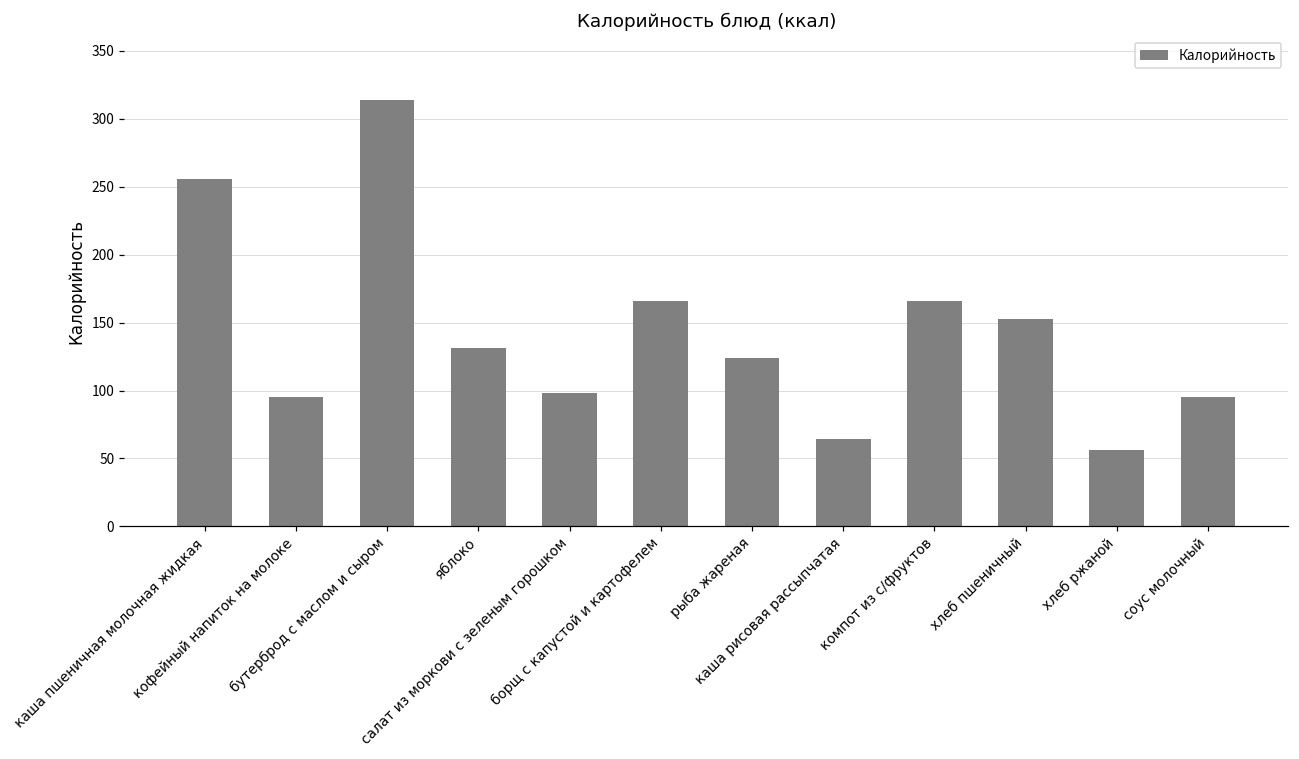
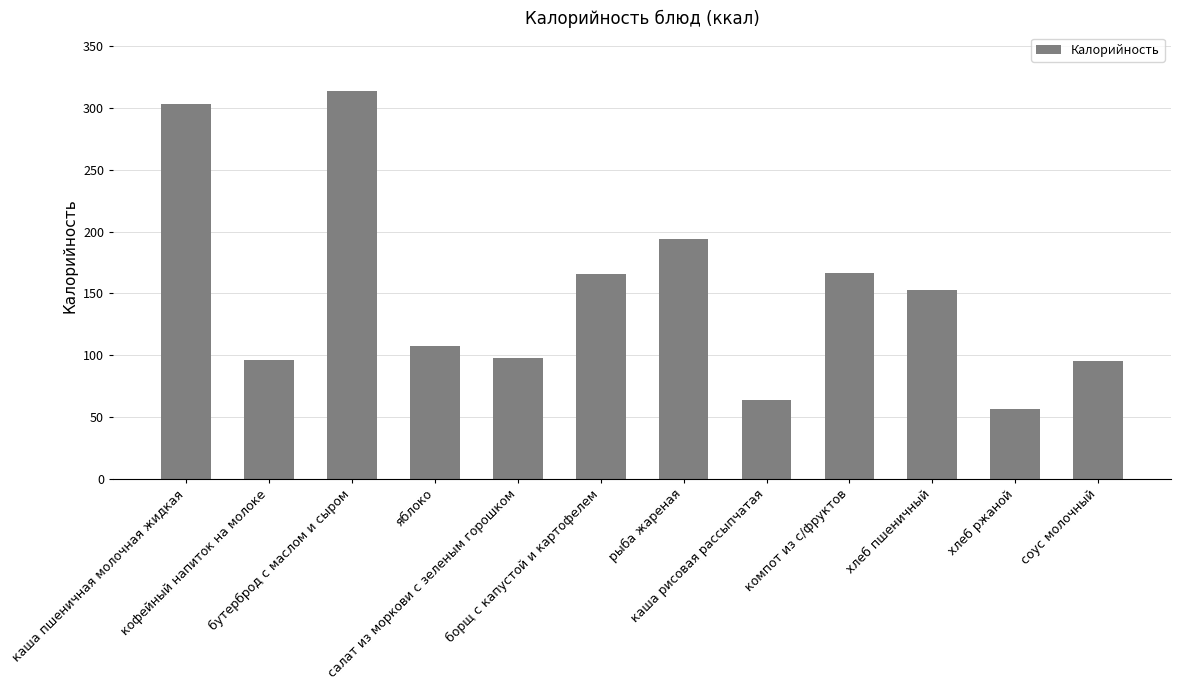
  {
-   "каша пшеничная молочная жидкая": 256,
+   "каша пшеничная молочная жидкая": 303,
    "кофейный напиток на молоке": 96,
    "бутерброд с маслом и сыром": 314,
-   "яблоко": 131,
+   "яблоко": 107,
    "салат из моркови с зеленым горошком": 98,
    "борщ с капустой и картофелем": 166,
-   "рыба жареная": 124,
+   "рыба жареная": 194,
    "каша рисовая рассыпчатая": 64,
    "компот из с/фруктов": 166,
    "хлеб пшеничный": 153,
    "хлеб ржаной": 56,
    "соус молочный": 95
  }
